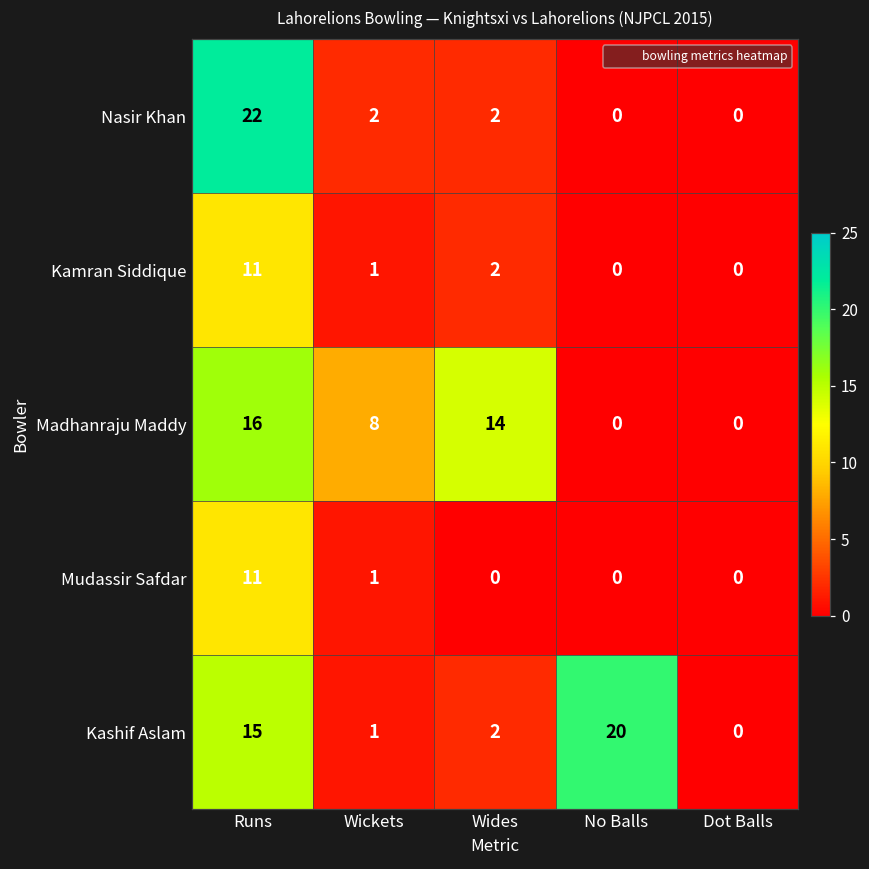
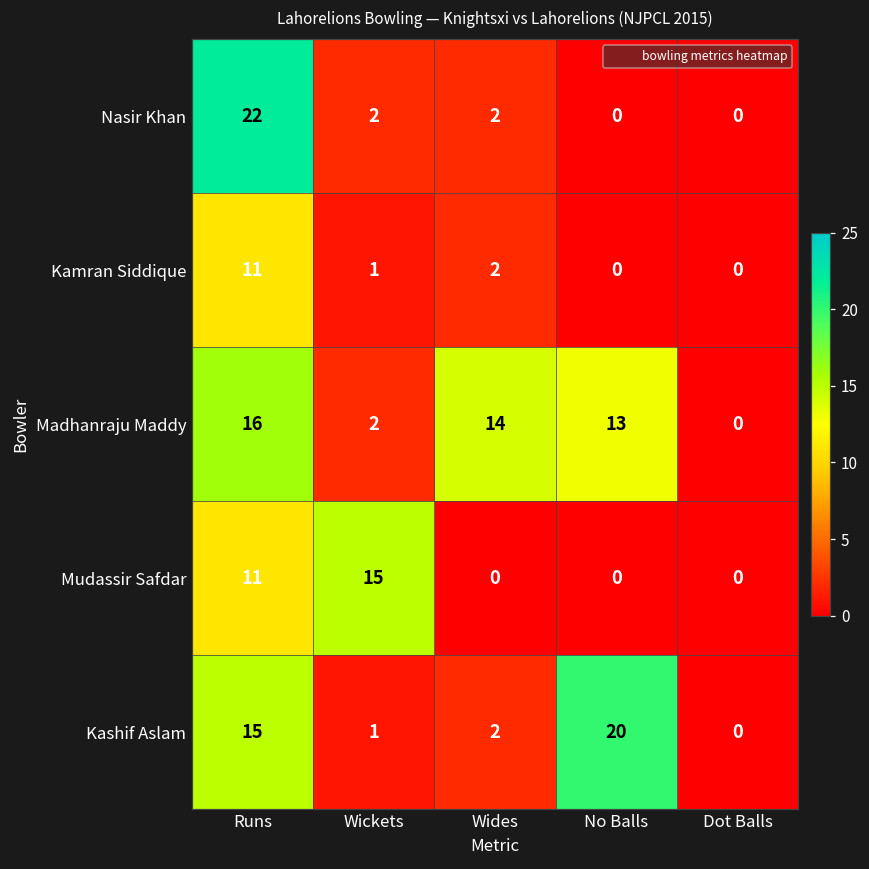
  {
    "Nasir Khan": {
      "Runs": 22,
      "Wickets": 2,
      "Wides": 2,
      "No Balls": 0,
      "Dot Balls": 0
    },
    "Kamran Siddique": {
      "Runs": 11,
      "Wickets": 1,
      "Wides": 2,
      "No Balls": 0,
      "Dot Balls": 0
    },
    "Madhanraju Maddy": {
      "Runs": 16,
-     "Wickets": 8,
+     "Wickets": 2,
      "Wides": 14,
-     "No Balls": 0,
+     "No Balls": 13,
      "Dot Balls": 0
    },
    "Mudassir Safdar": {
      "Runs": 11,
-     "Wickets": 1,
+     "Wickets": 15,
      "Wides": 0,
      "No Balls": 0,
      "Dot Balls": 0
    },
    "Kashif Aslam": {
      "Runs": 15,
      "Wickets": 1,
      "Wides": 2,
      "No Balls": 20,
      "Dot Balls": 0
    }
  }
